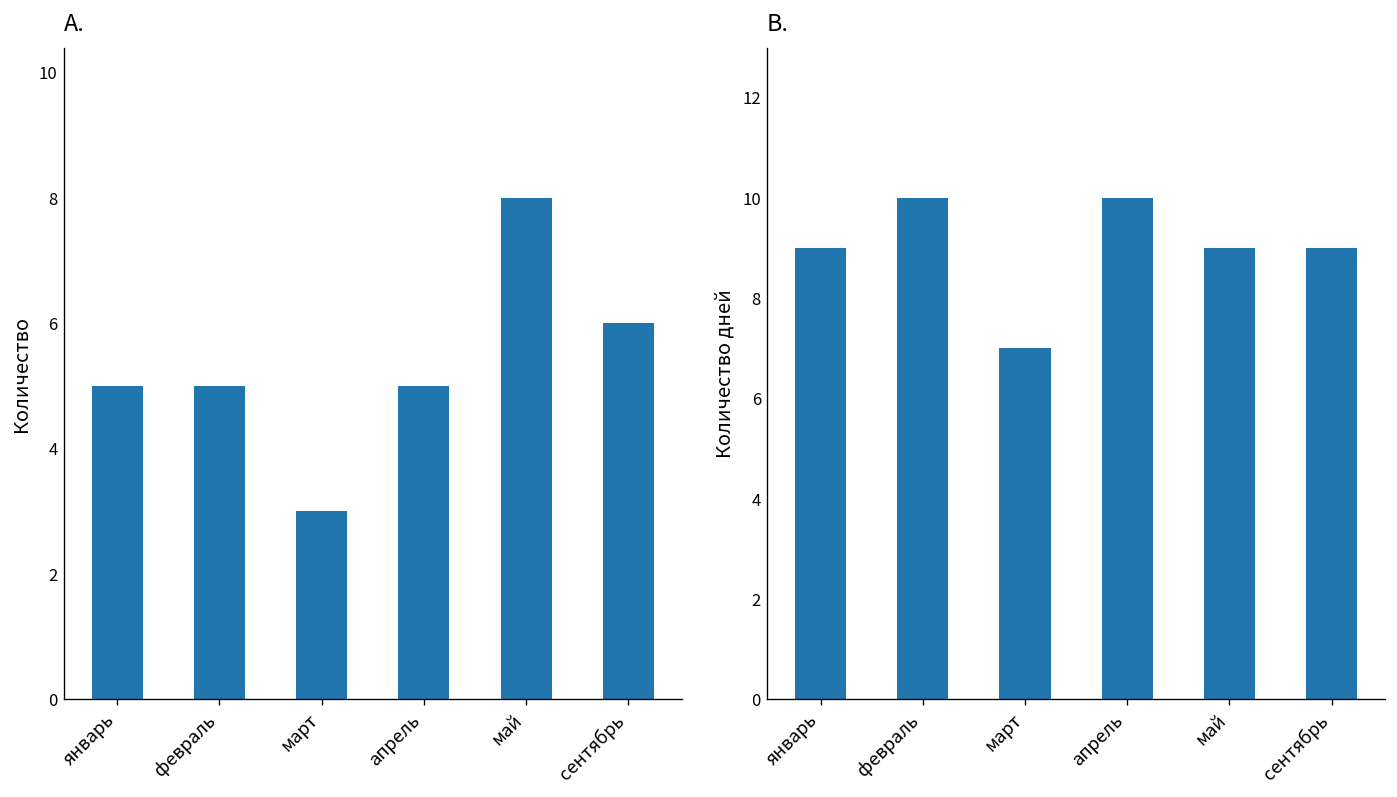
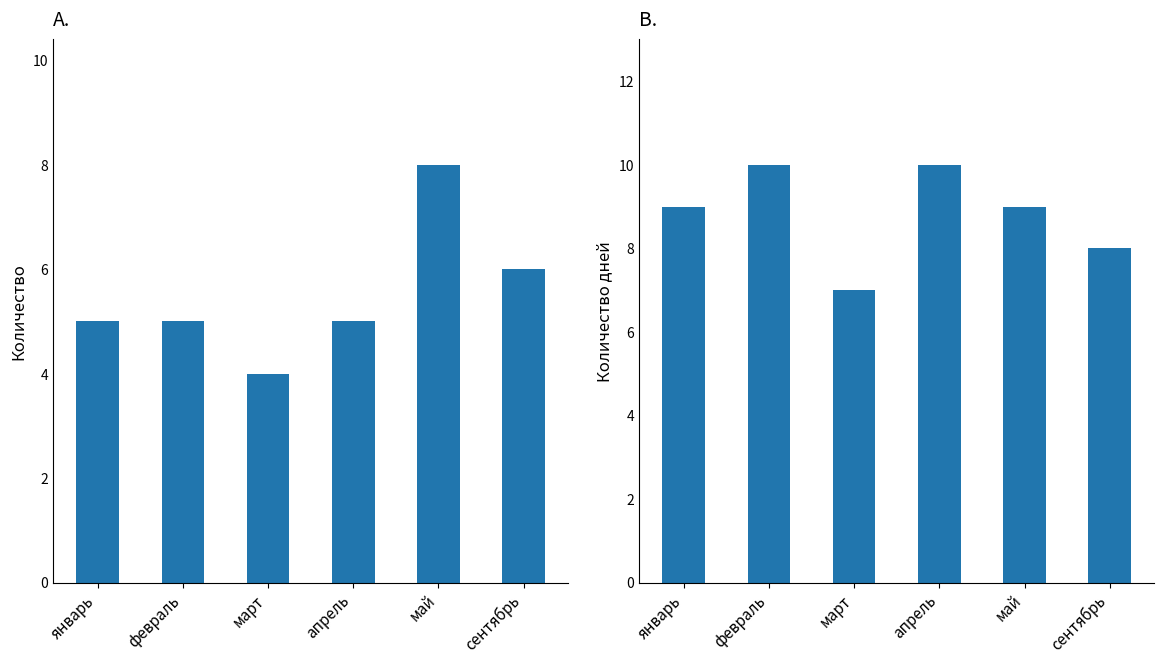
  {
    "A.": {
      "январь": 5,
      "февраль": 5,
-     "март": 3,
+     "март": 4,
      "апрель": 5,
      "май": 8,
      "сентябрь": 6
    },
    "B.": {
      "январь": 9,
      "февраль": 10,
      "март": 7,
      "апрель": 10,
      "май": 9,
-     "сентябрь": 9
+     "сентябрь": 8
    }
  }
